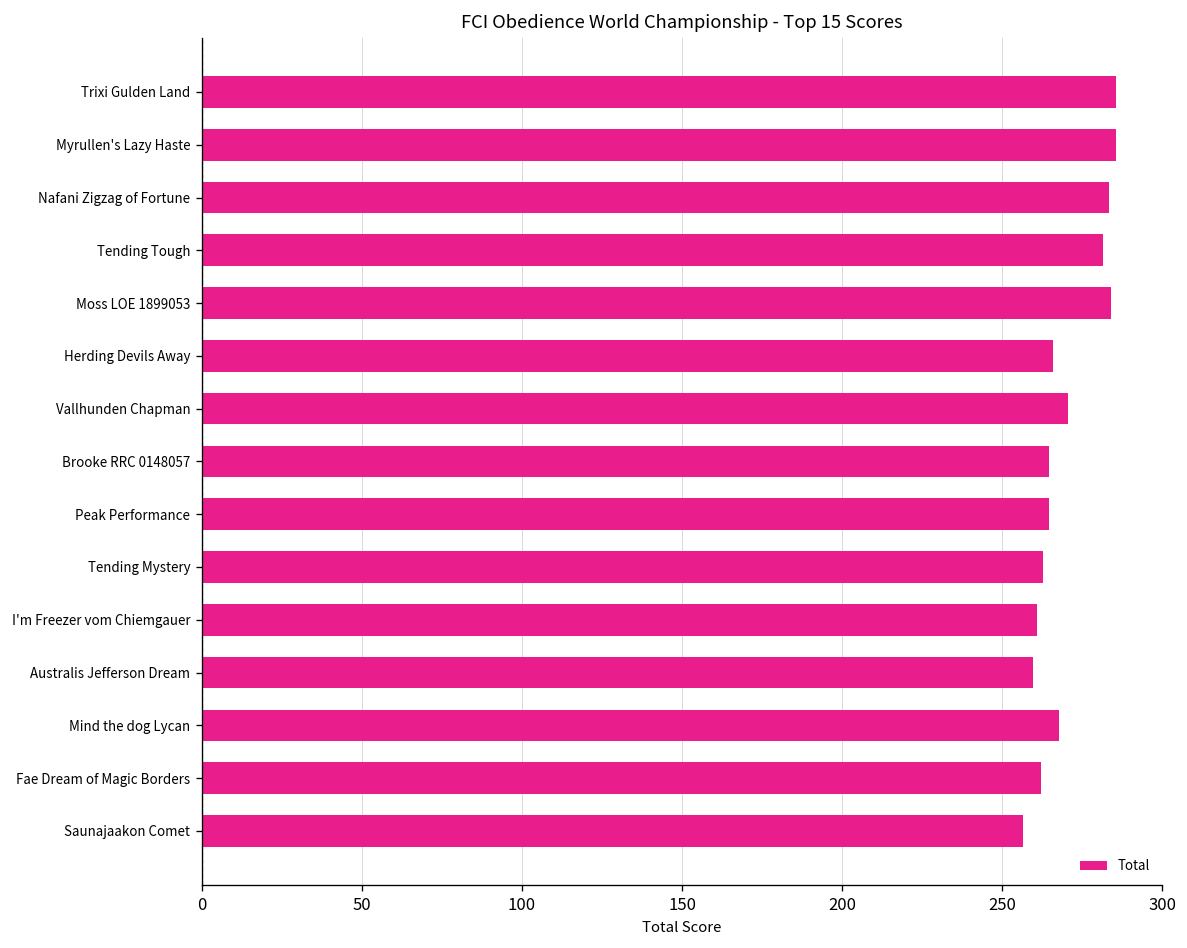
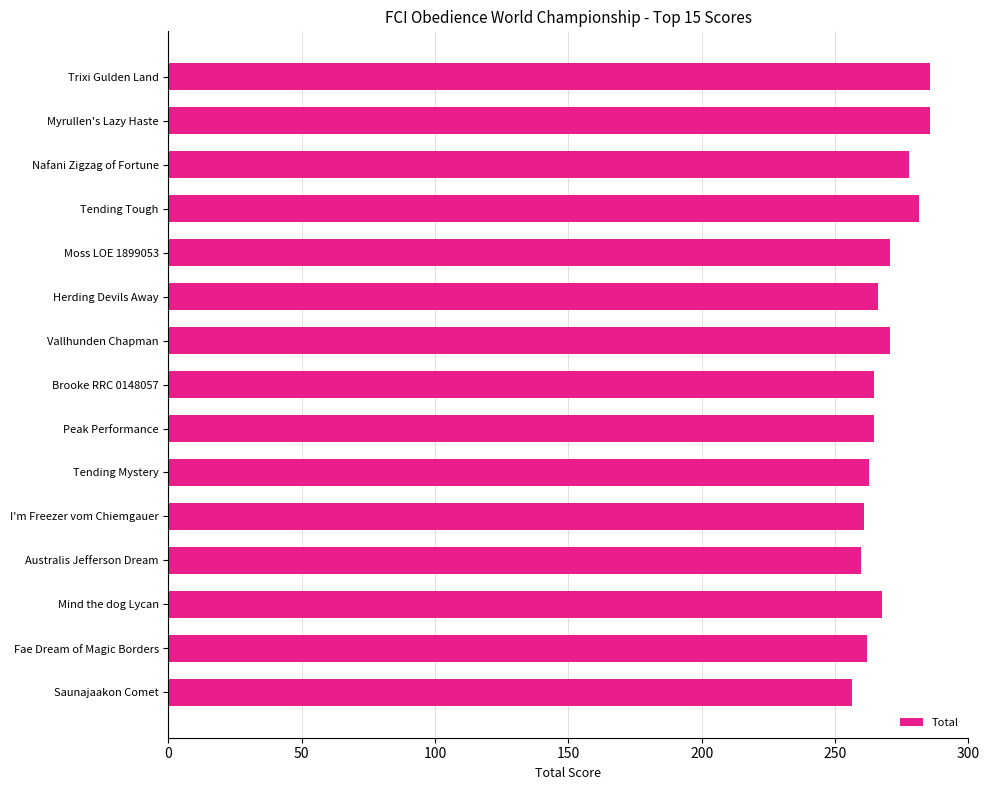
  {
    "Trixi Gulden Land": 286,
    "Myrullen's Lazy Haste": 286,
-   "Nafani Zigzag of Fortune": 284,
+   "Nafani Zigzag of Fortune": 278,
    "Tending Tough": 282,
-   "Moss LOE 1899053": 284,
+   "Moss LOE 1899053": 271,
    "Herding Devils Away": 266,
    "Vallhunden Chapman": 271,
    "Brooke RRC 0148057": 265,
    "Peak Performance": 265,
    "Tending Mystery": 263,
    "I'm Freezer vom Chiemgauer": 261,
    "Australis Jefferson Dream": 260,
    "Mind the dog Lycan": 268,
    "Fae Dream of Magic Borders": 262,
    "Saunajaakon Comet": 257
  }
